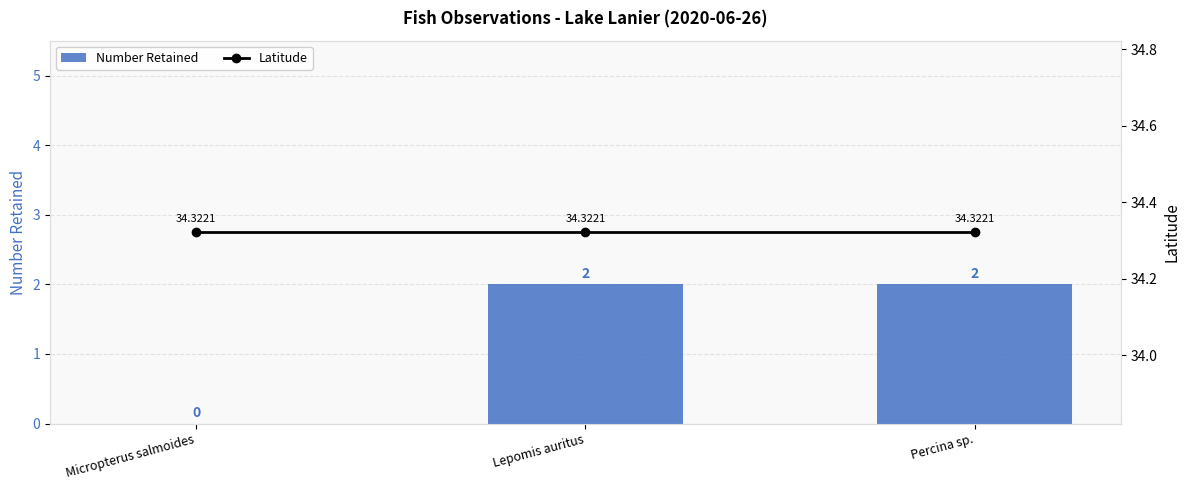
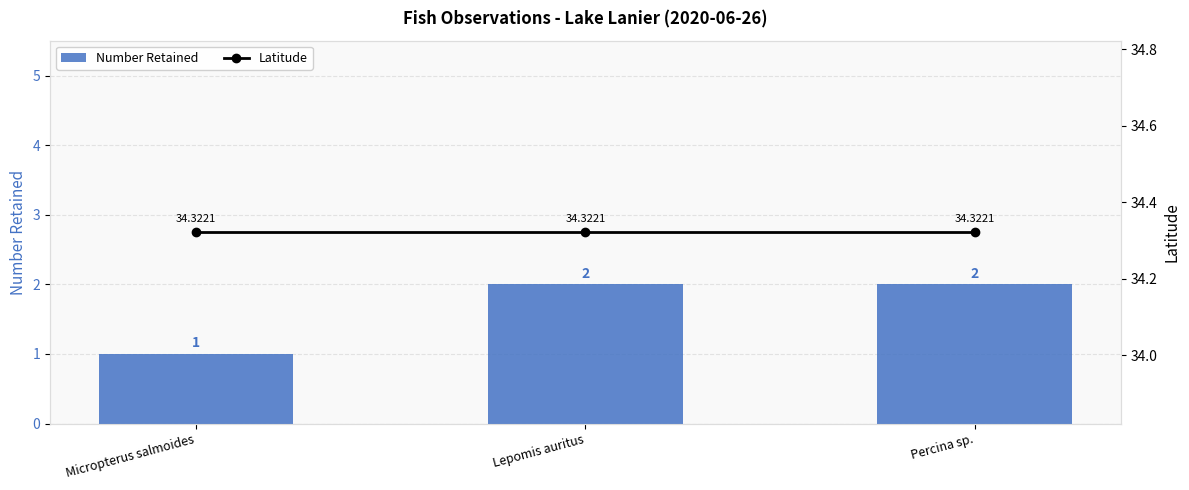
  {
    "Number Retained": {
-     "Micropterus salmoides": 0,
+     "Micropterus salmoides": 1,
      "Lepomis auritus": 2,
      "Percina sp.": 2
    },
    "Latitude": {
      "Micropterus salmoides": 34.3221,
      "Lepomis auritus": 34.3221,
      "Percina sp.": 34.3221
    }
  }
